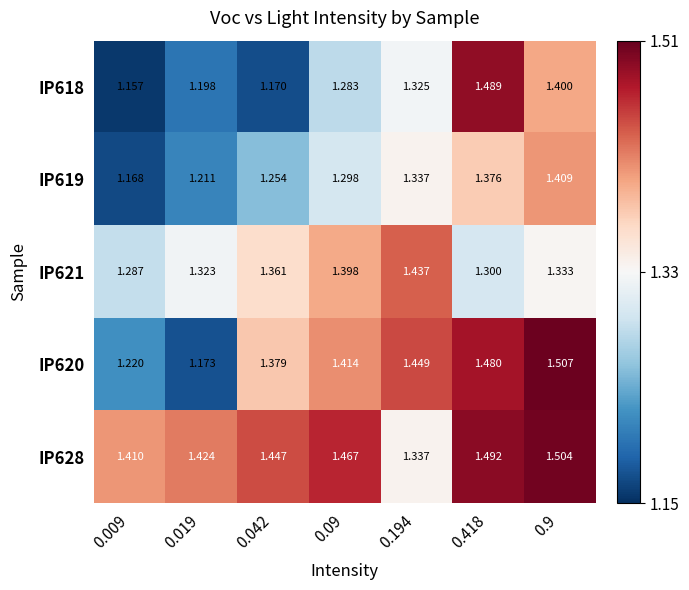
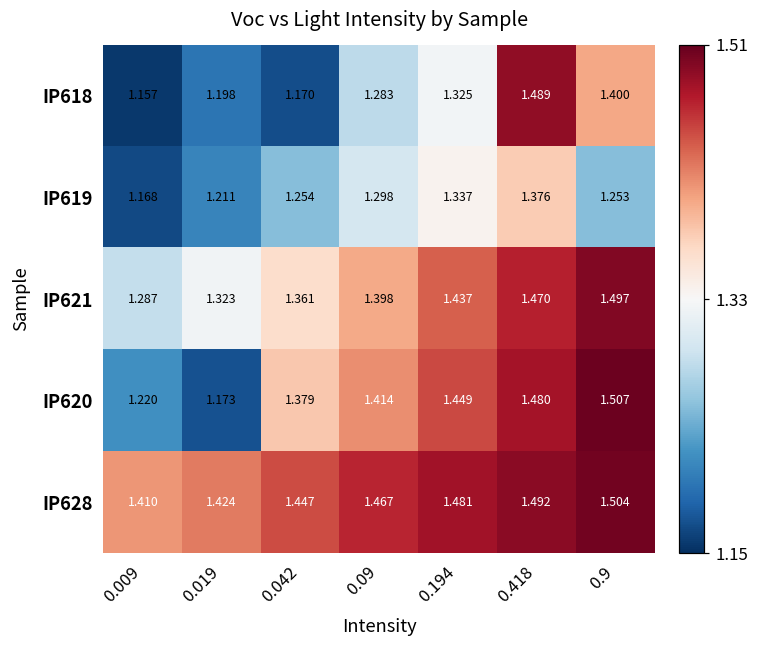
  {
    "IP618": {
      "0.009": 1.157,
      "0.019": 1.198,
      "0.042": 1.170,
      "0.09": 1.283,
      "0.194": 1.325,
      "0.418": 1.489,
      "0.9": 1.400
    },
    "IP619": {
      "0.009": 1.168,
      "0.019": 1.211,
      "0.042": 1.254,
      "0.09": 1.298,
      "0.194": 1.337,
      "0.418": 1.376,
-     "0.9": 1.409
+     "0.9": 1.253
    },
    "IP621": {
      "0.009": 1.287,
      "0.019": 1.323,
      "0.042": 1.361,
      "0.09": 1.398,
      "0.194": 1.437,
-     "0.418": 1.300,
-     "0.9": 1.333
+     "0.418": 1.470,
+     "0.9": 1.497
    },
    "IP620": {
      "0.009": 1.220,
      "0.019": 1.173,
      "0.042": 1.379,
      "0.09": 1.414,
      "0.194": 1.449,
      "0.418": 1.480,
      "0.9": 1.507
    },
    "IP628": {
      "0.009": 1.410,
      "0.019": 1.424,
      "0.042": 1.447,
      "0.09": 1.467,
-     "0.194": 1.337,
+     "0.194": 1.481,
      "0.418": 1.492,
      "0.9": 1.504
    }
  }
